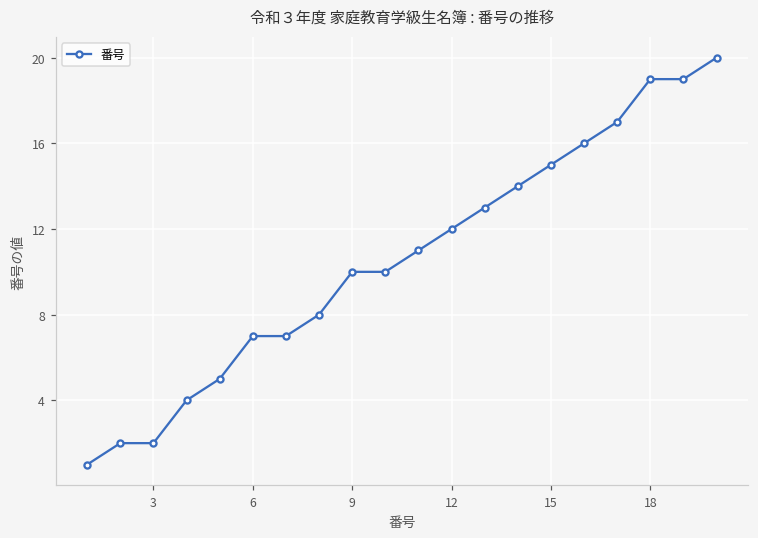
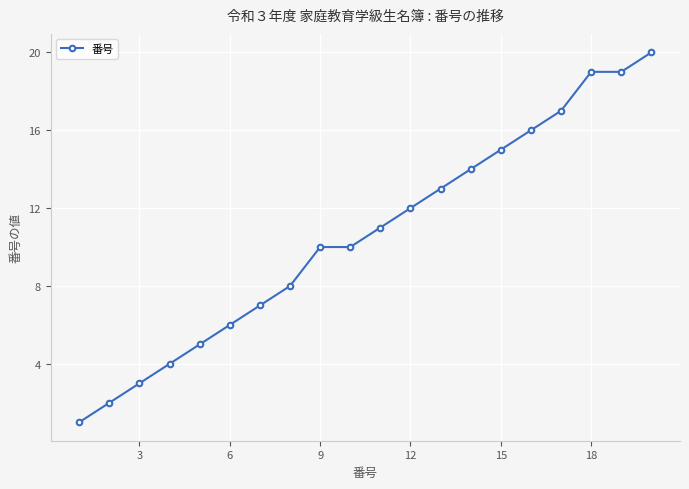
  {
-   "3": 2,
-   "6": 7,
+   "3": 3,
+   "6": 6,
    "9": 10,
    "12": 12,
    "15": 15,
    "18": 19
  }
